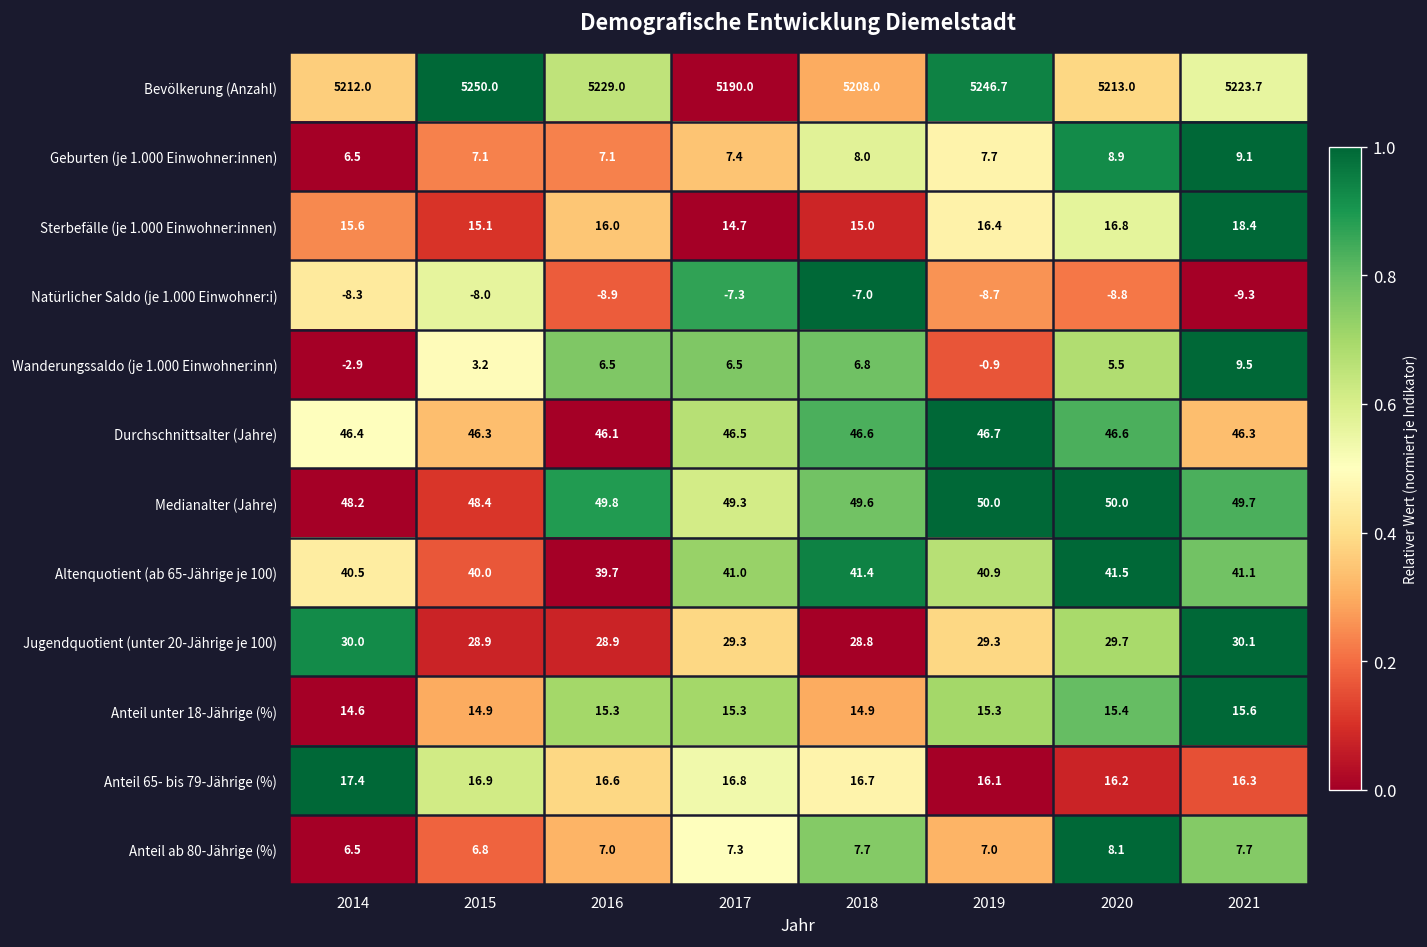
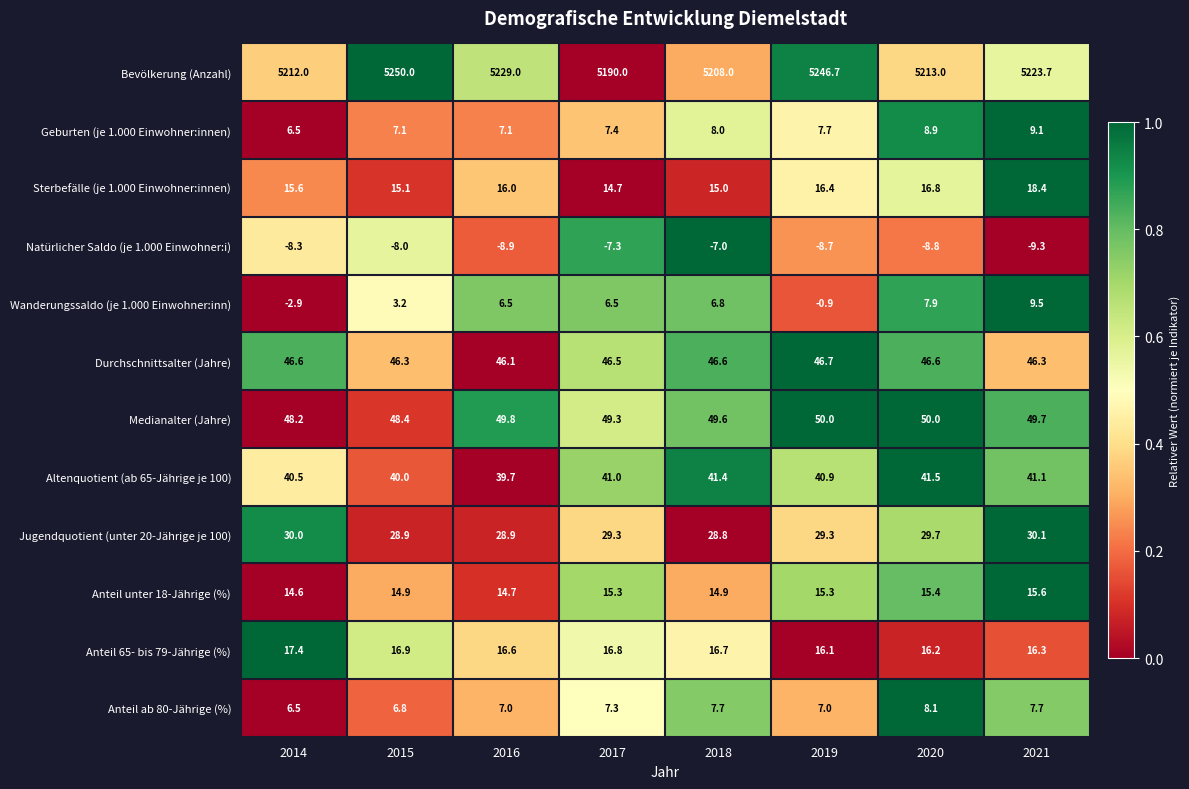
  {
    "Bevölkerung (Anzahl)": {
      "2014": 5212.0,
      "2015": 5250.0,
      "2016": 5229.0,
      "2017": 5190.0,
      "2018": 5208.0,
      "2019": 5246.7,
      "2020": 5213.0,
      "2021": 5223.7
    },
    "Geburten (je 1.000 Einwohner:innen)": {
      "2014": 6.5,
      "2015": 7.1,
      "2016": 7.1,
      "2017": 7.4,
      "2018": 8.0,
      "2019": 7.7,
      "2020": 8.9,
      "2021": 9.1
    },
    "Sterbefälle (je 1.000 Einwohner:innen)": {
      "2014": 15.6,
      "2015": 15.1,
      "2016": 16.0,
      "2017": 14.7,
      "2018": 15.0,
      "2019": 16.4,
      "2020": 16.8,
      "2021": 18.4
    },
    "Natürlicher Saldo (je 1.000 Einwohner:i)": {
      "2014": -8.3,
      "2015": -8.0,
      "2016": -8.9,
      "2017": -7.3,
      "2018": -7.0,
      "2019": -8.7,
      "2020": -8.8,
      "2021": -9.3
    },
    "Wanderungssaldo (je 1.000 Einwohner:inn)": {
      "2014": -2.9,
      "2015": 3.2,
      "2016": 6.5,
      "2017": 6.5,
      "2018": 6.8,
      "2019": -0.9,
-     "2020": 5.5,
+     "2020": 7.9,
      "2021": 9.5
    },
    "Durchschnittsalter (Jahre)": {
-     "2014": 46.4,
+     "2014": 46.6,
      "2015": 46.3,
      "2016": 46.1,
      "2017": 46.5,
      "2018": 46.6,
      "2019": 46.7,
      "2020": 46.6,
      "2021": 46.3
    },
    "Medianalter (Jahre)": {
      "2014": 48.2,
      "2015": 48.4,
      "2016": 49.8,
      "2017": 49.3,
      "2018": 49.6,
      "2019": 50.0,
      "2020": 50.0,
      "2021": 49.7
    },
    "Altenquotient (ab 65-Jährige je 100)": {
      "2014": 40.5,
      "2015": 40.0,
      "2016": 39.7,
      "2017": 41.0,
      "2018": 41.4,
      "2019": 40.9,
      "2020": 41.5,
      "2021": 41.1
    },
    "Jugendquotient (unter 20-Jährige je 100)": {
      "2014": 30.0,
      "2015": 28.9,
      "2016": 28.9,
      "2017": 29.3,
      "2018": 28.8,
      "2019": 29.3,
      "2020": 29.7,
      "2021": 30.1
    },
    "Anteil unter 18-Jährige (%)": {
      "2014": 14.6,
      "2015": 14.9,
-     "2016": 15.3,
+     "2016": 14.7,
      "2017": 15.3,
      "2018": 14.9,
      "2019": 15.3,
      "2020": 15.4,
      "2021": 15.6
    },
    "Anteil 65- bis 79-Jährige (%)": {
      "2014": 17.4,
      "2015": 16.9,
      "2016": 16.6,
      "2017": 16.8,
      "2018": 16.7,
      "2019": 16.1,
      "2020": 16.2,
      "2021": 16.3
    },
    "Anteil ab 80-Jährige (%)": {
      "2014": 6.5,
      "2015": 6.8,
      "2016": 7.0,
      "2017": 7.3,
      "2018": 7.7,
      "2019": 7.0,
      "2020": 8.1,
      "2021": 7.7
    }
  }
